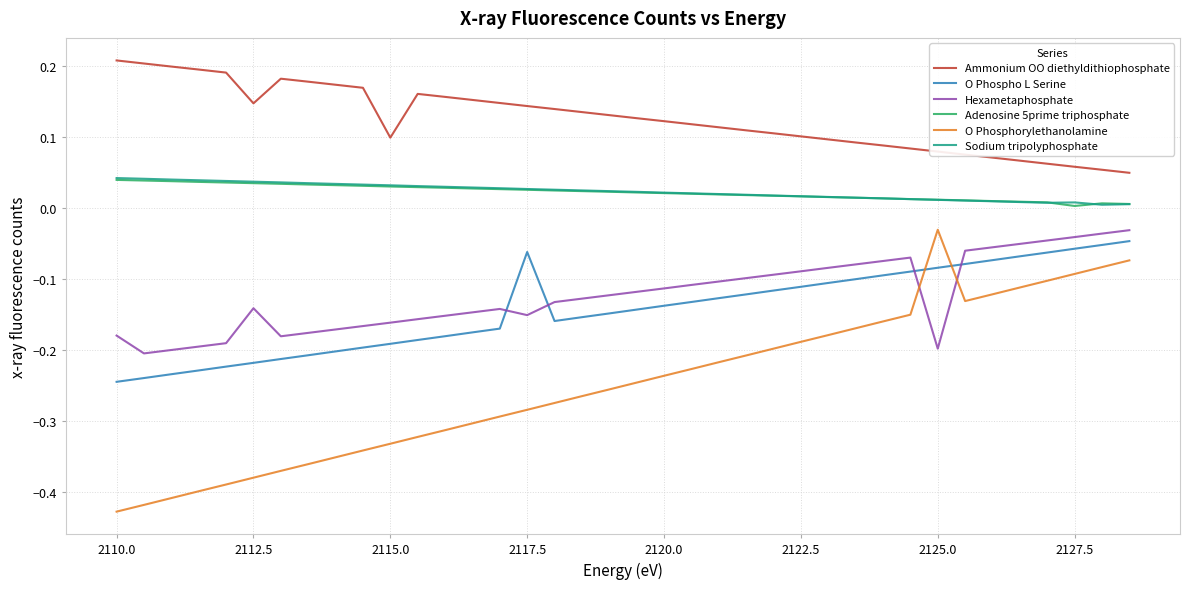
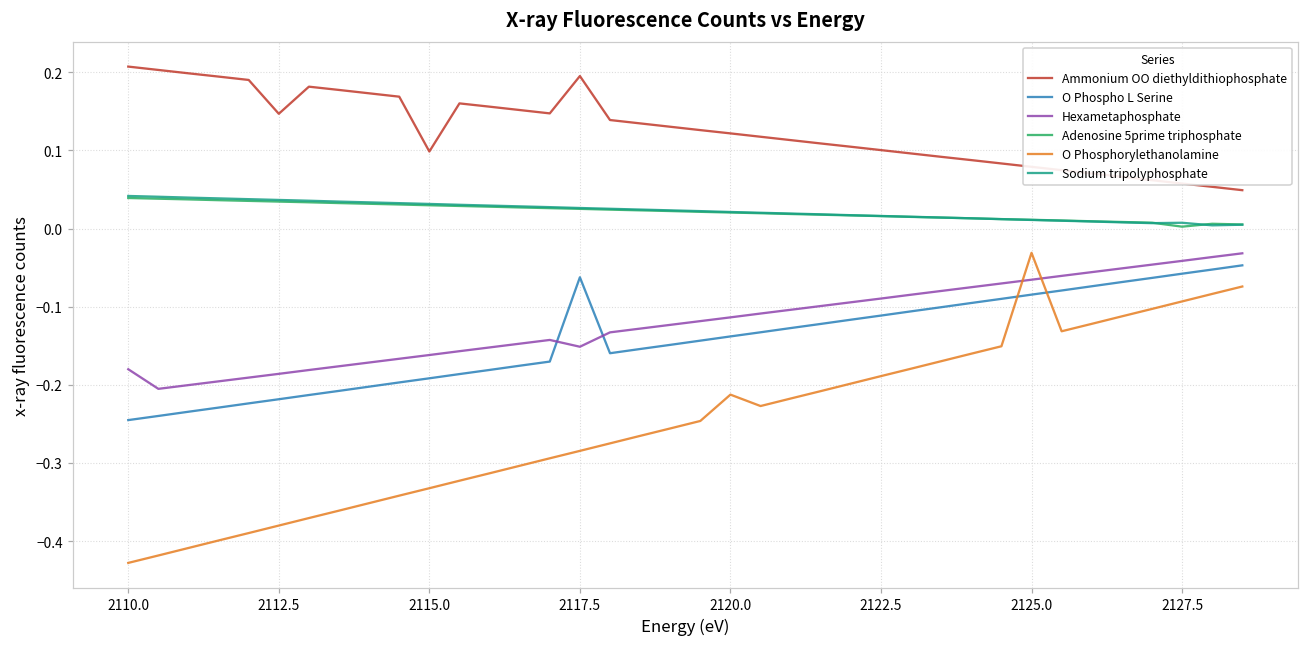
  {
    "Ammonium OO diethyldithiophosphate": {
      "2110.0": 0.21,
      "2112.5": 0.15,
      "2115.0": 0.10,
-     "2117.5": 0.14,
+     "2117.5": 0.20,
      "2120.0": 0.12,
      "2122.5": 0.10,
      "2127.5": 0.06
    },
    "O Phospho L Serine": {
      "2110.0": -0.25,
      "2112.5": -0.22,
      "2115.0": -0.19,
      "2117.5": -0.06,
      "2120.0": -0.14,
      "2122.5": -0.11,
      "2125.0": -0.08,
      "2127.5": -0.06
    },
    "Hexametaphosphate": {
      "2110.0": -0.18,
-     "2112.5": -0.14,
+     "2112.5": -0.19,
      "2115.0": -0.16,
      "2117.5": -0.15,
      "2120.0": -0.11,
      "2122.5": -0.09,
-     "2125.0": -0.20,
+     "2125.0": -0.07,
      "2127.5": -0.04
    },
    "O Phosphorylethanolamine": {
      "2110.0": -0.43,
      "2112.5": -0.38,
      "2115.0": -0.33,
      "2117.5": -0.28,
-     "2120.0": -0.24,
+     "2120.0": -0.21,
      "2122.5": -0.19,
      "2125.0": -0.03,
      "2127.5": -0.09
    }
  }
